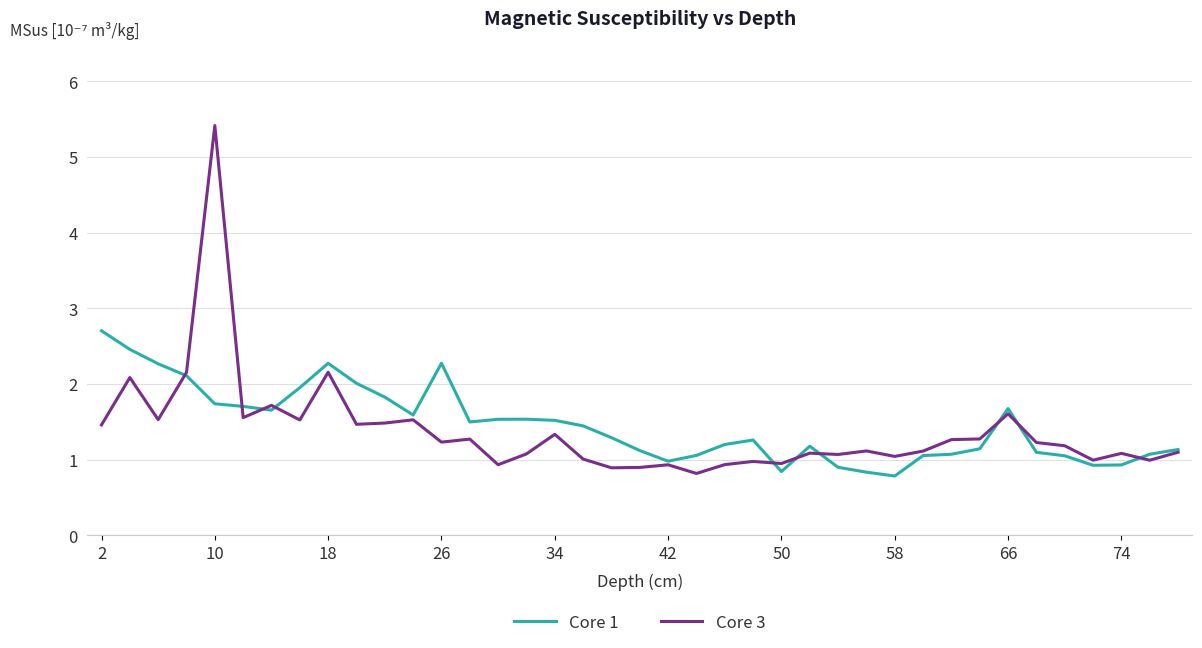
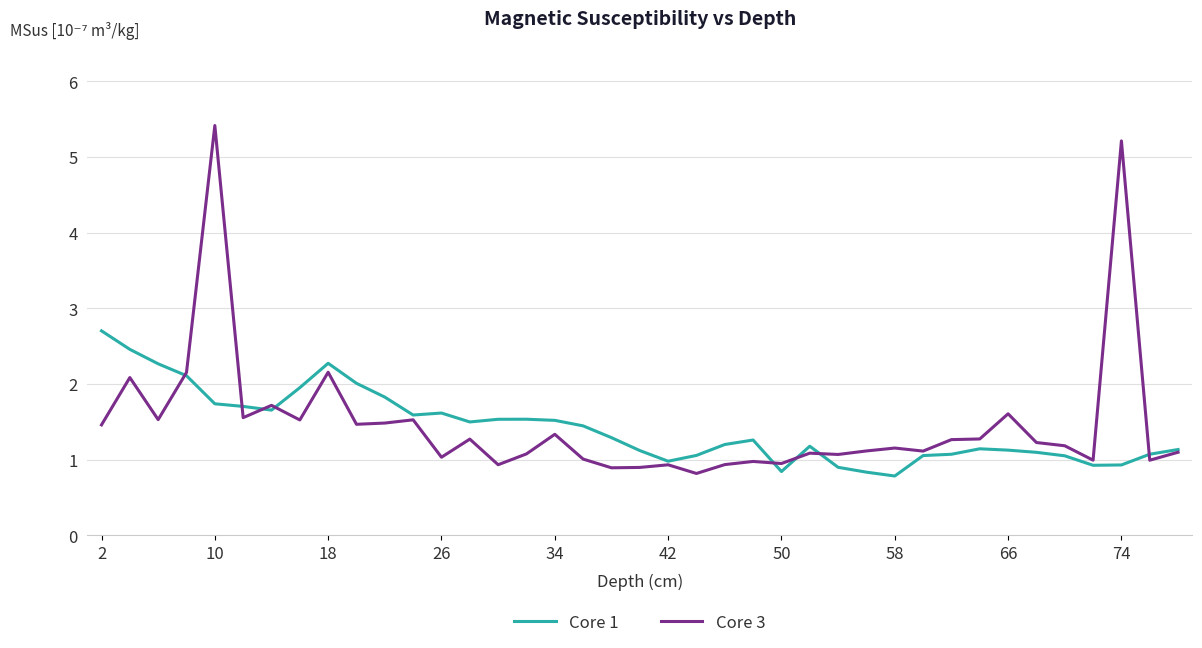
  {
    "Core 1": {
      "2": 2.7,
      "10": 1.7,
      "18": 2.3,
-     "26": 2.3,
+     "26": 1.6,
      "34": 1.5,
      "42": 1.0,
      "50": 0.8,
      "58": 0.8,
-     "66": 1.7,
+     "66": 1.1,
      "74": 0.9
    },
    "Core 3": {
      "2": 1.5,
      "10": 5.4,
      "18": 2.2,
-     "26": 1.2,
+     "26": 1.0,
      "34": 1.3,
      "42": 0.9,
      "50": 0.9,
-     "58": 1.0,
+     "58": 1.2,
      "66": 1.6,
-     "74": 1.1
+     "74": 5.2
    }
  }
